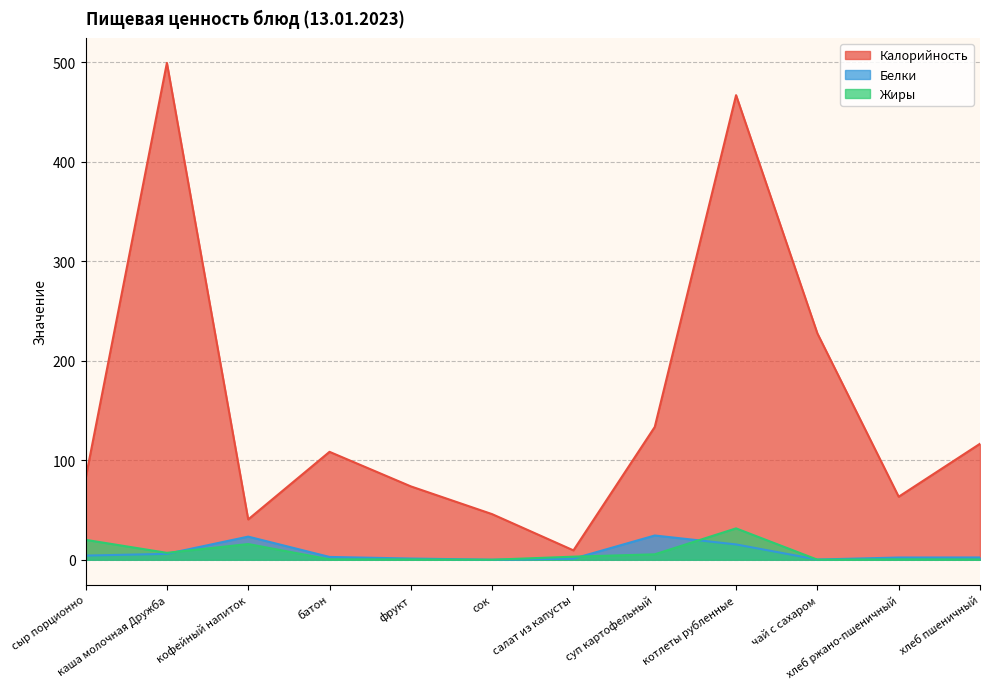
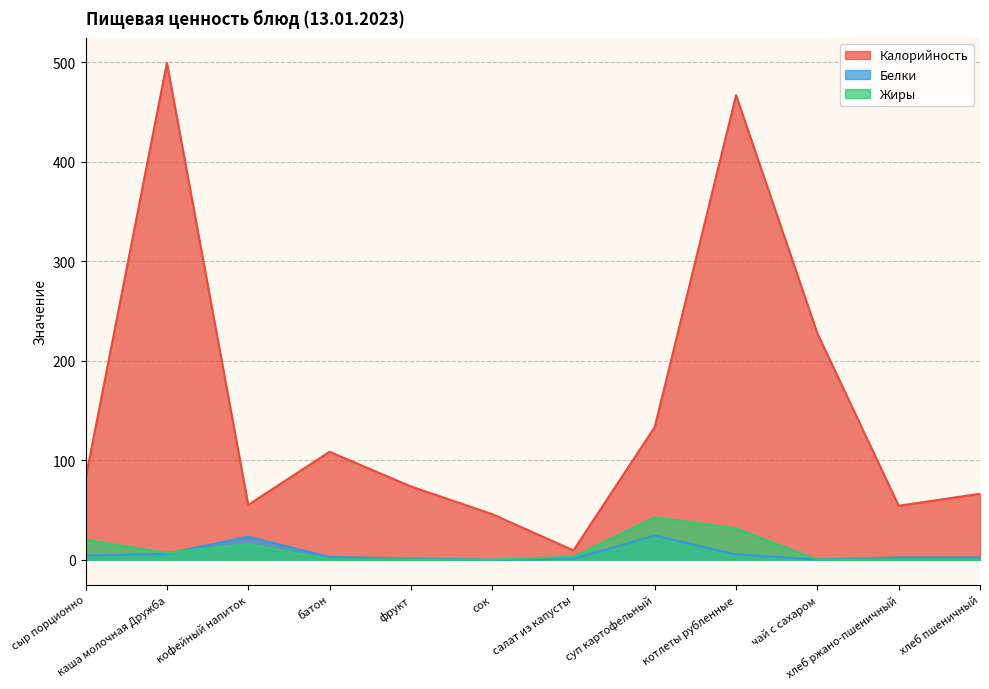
  {
    "Калорийность": {
      "сыр порционно": 80,
      "каша молочная Дружба": 500,
-     "кофейный напиток": 40,
+     "кофейный напиток": 60,
      "батон": 110,
      "фрукт": 70,
      "сок": 50,
      "салат из капусты": 10,
      "суп картофельный": 130,
      "котлеты рубленные": 470,
      "чай с сахаром": 230,
-     "хлеб ржано-пшеничный": 60,
-     "хлеб пшеничный": 120
+     "хлеб ржано-пшеничный": 50,
+     "хлеб пшеничный": 70
    },
    "Белки": {
      "сыр порционно": 0,
      "кофейный напиток": 20,
      "суп картофельный": 20,
-     "котлеты рубленные": 20
+     "котлеты рубленные": 10
    },
    "Жиры": {
      "сыр порционно": 20,
      "кофейный напиток": 20,
-     "суп картофельный": 10,
+     "суп картофельный": 40,
      "котлеты рубленные": 30
    }
  }
